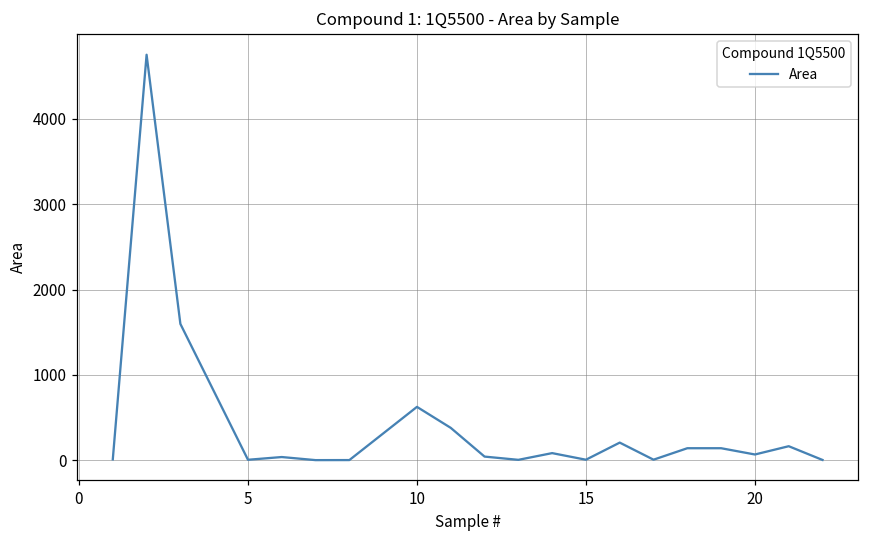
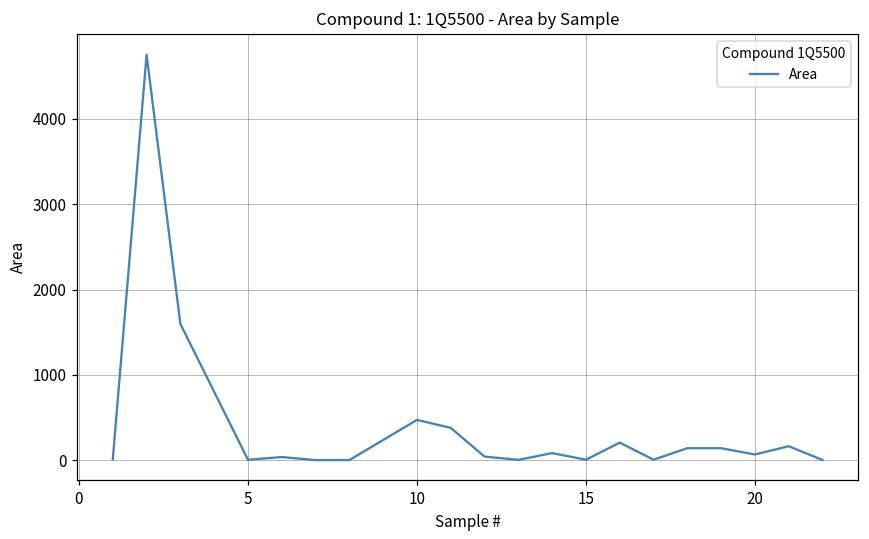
  {
    "5": 0,
-   "10": 600,
+   "10": 500,
    "15": 0,
    "20": 100
  }
